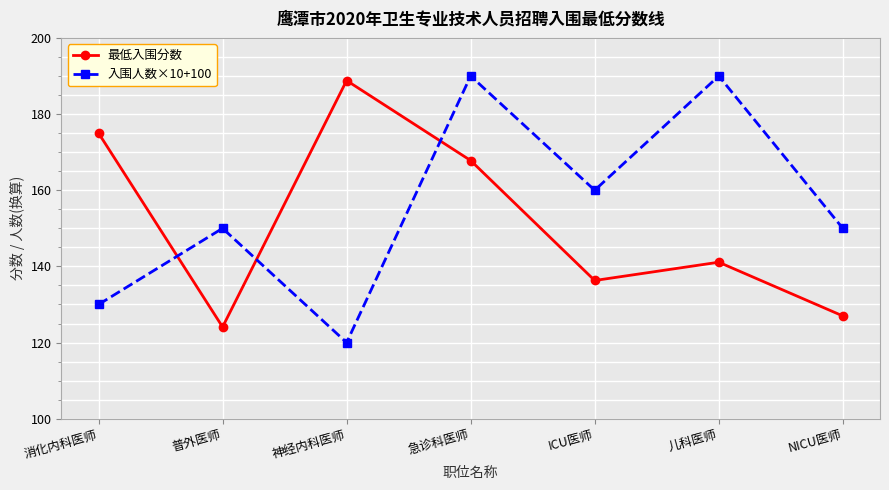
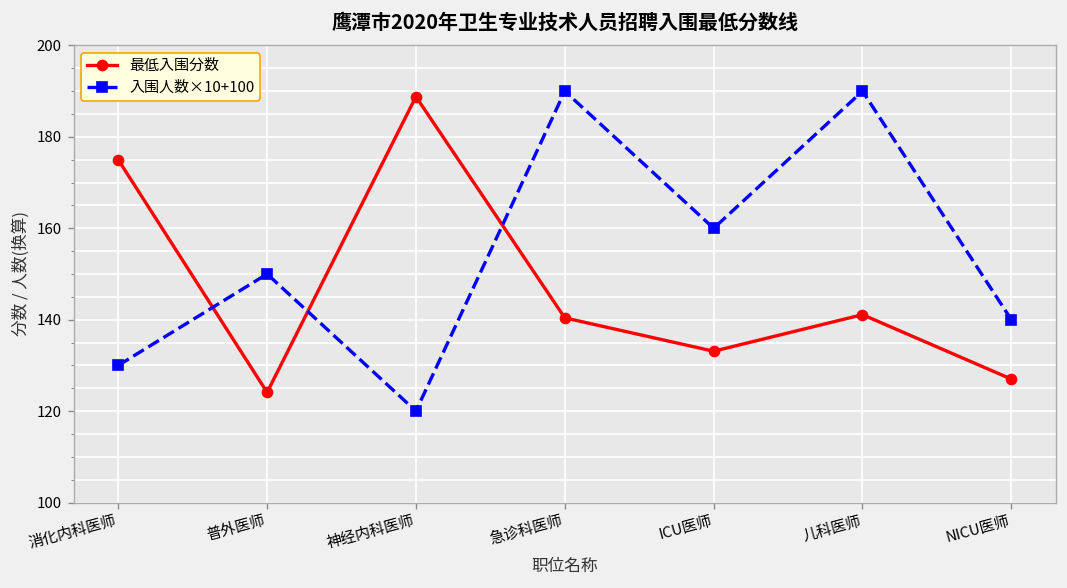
  {
    "最低入围分数": {
      "消化内科医师": 175,
      "普外医师": 124,
      "神经内科医师": 189,
-     "急诊科医师": 168,
-     "ICU医师": 136,
+     "急诊科医师": 140,
+     "ICU医师": 133,
      "儿科医师": 141,
      "NICU医师": 127
    },
    "入围人数×10+100": {
      "消化内科医师": 130,
      "普外医师": 150,
      "神经内科医师": 120,
      "急诊科医师": 190,
      "ICU医师": 160,
      "儿科医师": 190,
-     "NICU医师": 150
+     "NICU医师": 140
    }
  }
